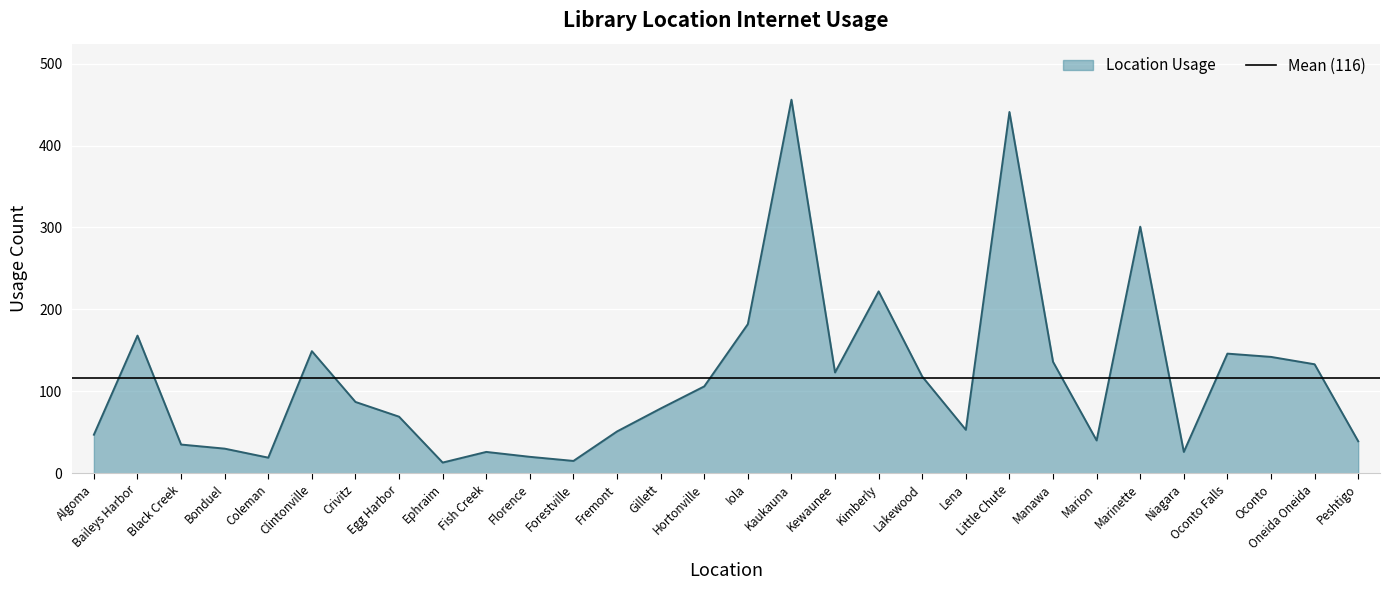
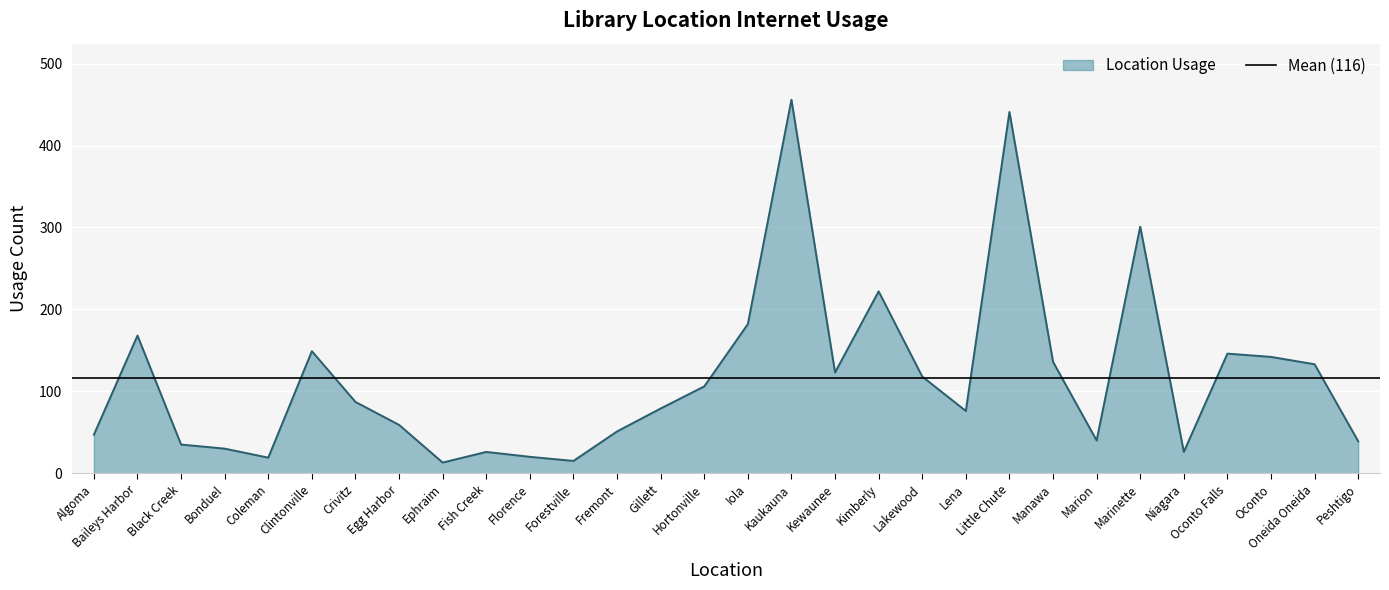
  {
    "Algoma": 50,
    "Baileys Harbor": 170,
    "Black Creek": 40,
    "Bonduel": 30,
    "Coleman": 20,
    "Clintonville": 150,
    "Crivitz": 90,
-   "Egg Harbor": 70,
+   "Egg Harbor": 60,
    "Ephraim": 10,
    "Fish Creek": 30,
    "Florence": 20,
    "Forestville": 20,
    "Fremont": 50,
    "Gillett": 80,
    "Hortonville": 110,
    "Iola": 180,
    "Kaukauna": 460,
    "Kewaunee": 120,
    "Kimberly": 220,
    "Lakewood": 120,
-   "Lena": 50,
+   "Lena": 80,
    "Little Chute": 440,
    "Manawa": 140,
    "Marion": 40,
    "Marinette": 300,
    "Niagara": 30,
    "Oconto Falls": 150,
    "Oconto": 140,
    "Oneida Oneida": 130,
    "Peshtigo": 40
  }
